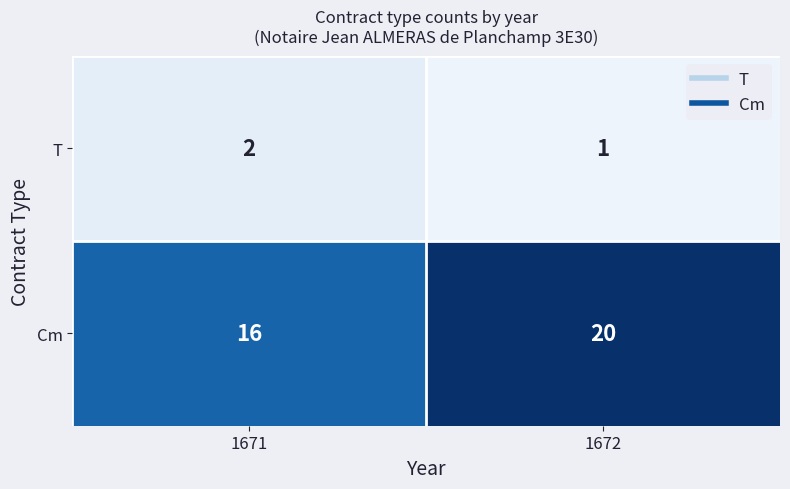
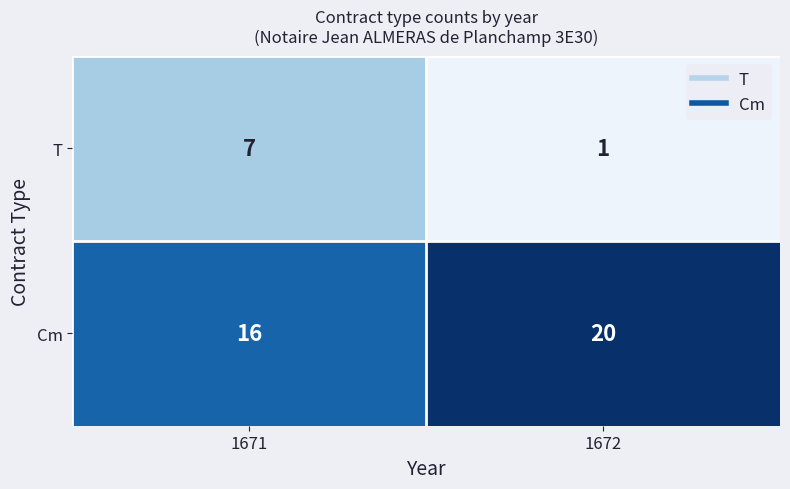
  {
    "T": {
-     "1671": 2,
+     "1671": 7,
      "1672": 1
    },
    "Cm": {
      "1671": 16,
      "1672": 20
    }
  }
